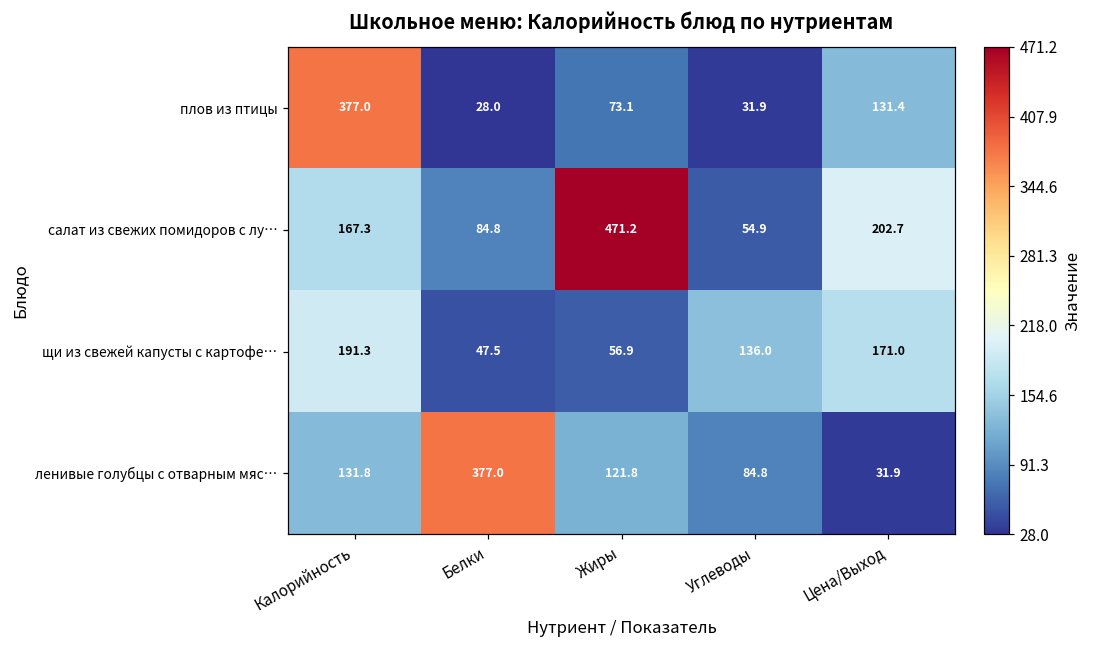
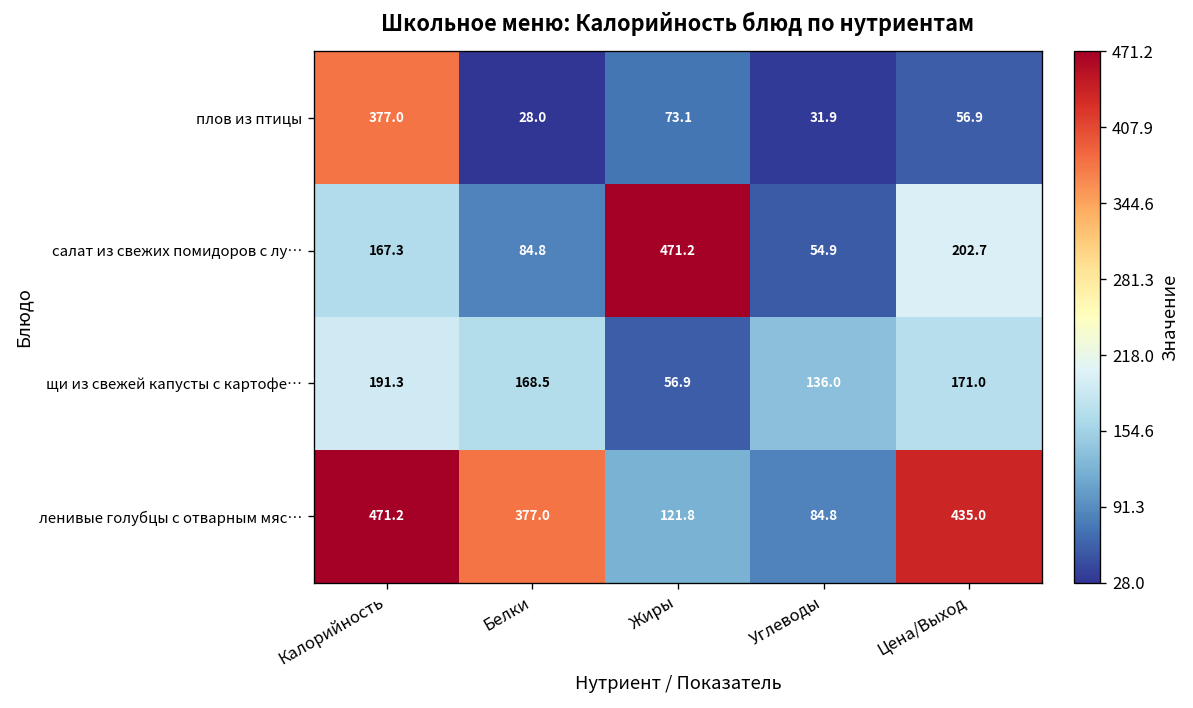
  {
    "плов из птицы": {
      "Калорийность": 377.0,
      "Белки": 28.0,
      "Жиры": 73.1,
      "Углеводы": 31.9,
-     "Цена/Выход": 131.4
+     "Цена/Выход": 56.9
    },
    "салат из свежих помидоров с лу…": {
      "Калорийность": 167.3,
      "Белки": 84.8,
      "Жиры": 471.2,
      "Углеводы": 54.9,
      "Цена/Выход": 202.7
    },
    "щи из свежей капусты с картофе…": {
      "Калорийность": 191.3,
-     "Белки": 47.5,
+     "Белки": 168.5,
      "Жиры": 56.9,
      "Углеводы": 136.0,
      "Цена/Выход": 171.0
    },
    "ленивые голубцы с отварным мяс…": {
-     "Калорийность": 131.8,
+     "Калорийность": 471.2,
      "Белки": 377.0,
      "Жиры": 121.8,
      "Углеводы": 84.8,
-     "Цена/Выход": 31.9
+     "Цена/Выход": 435.0
    }
  }
